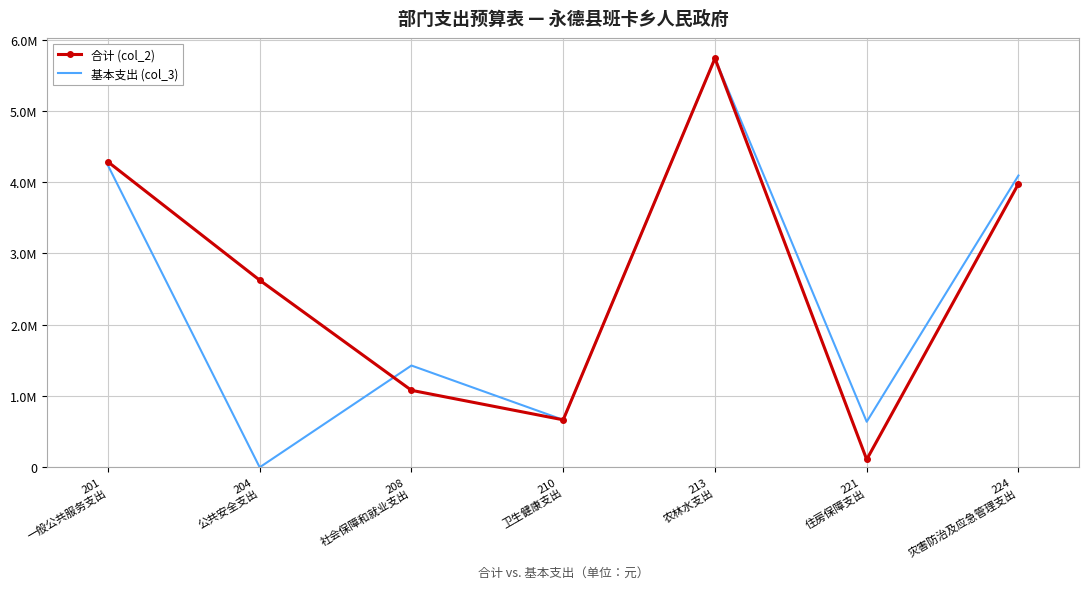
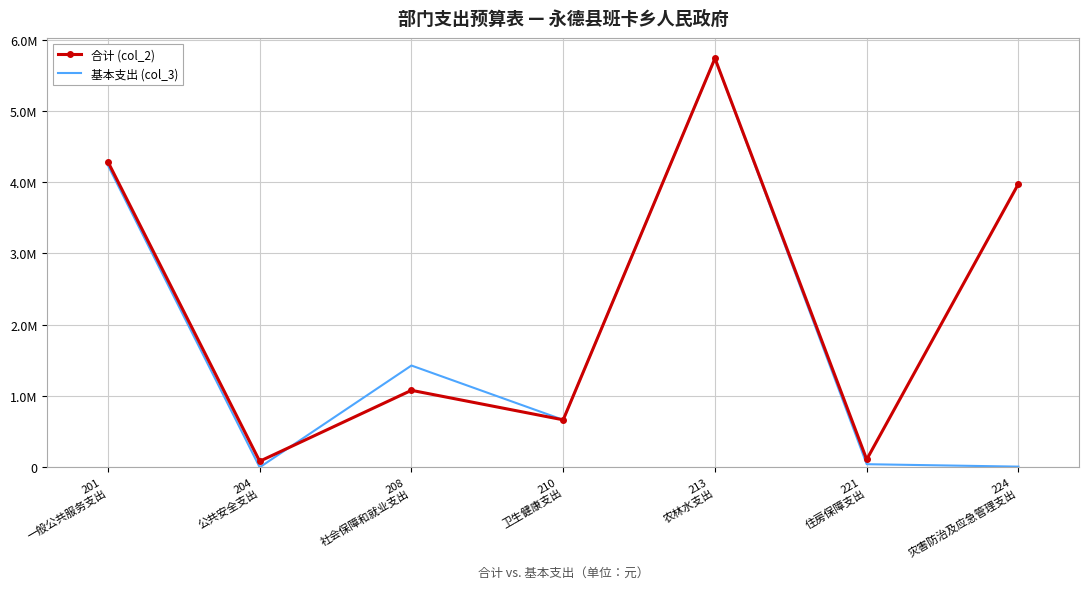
  {
    "合计 (col_2)": {
      "201 一般公共服务支出": 4300000,
-     "204 公共安全支出": 2600000,
+     "204 公共安全支出": 100000,
      "208 社会保障和就业支出": 1100000,
      "221 住房保障支出": 100000,
      "224 灾害防治及应急管理支出": 4000000
    },
    "基本支出 (col_3)": {
      "201 一般公共服务支出": 4200000,
      "204 公共安全支出": 0,
      "208 社会保障和就业支出": 1400000,
-     "221 住房保障支出": 600000,
-     "224 灾害防治及应急管理支出": 4100000
+     "221 住房保障支出": 0,
+     "224 灾害防治及应急管理支出": 0
    }
  }
